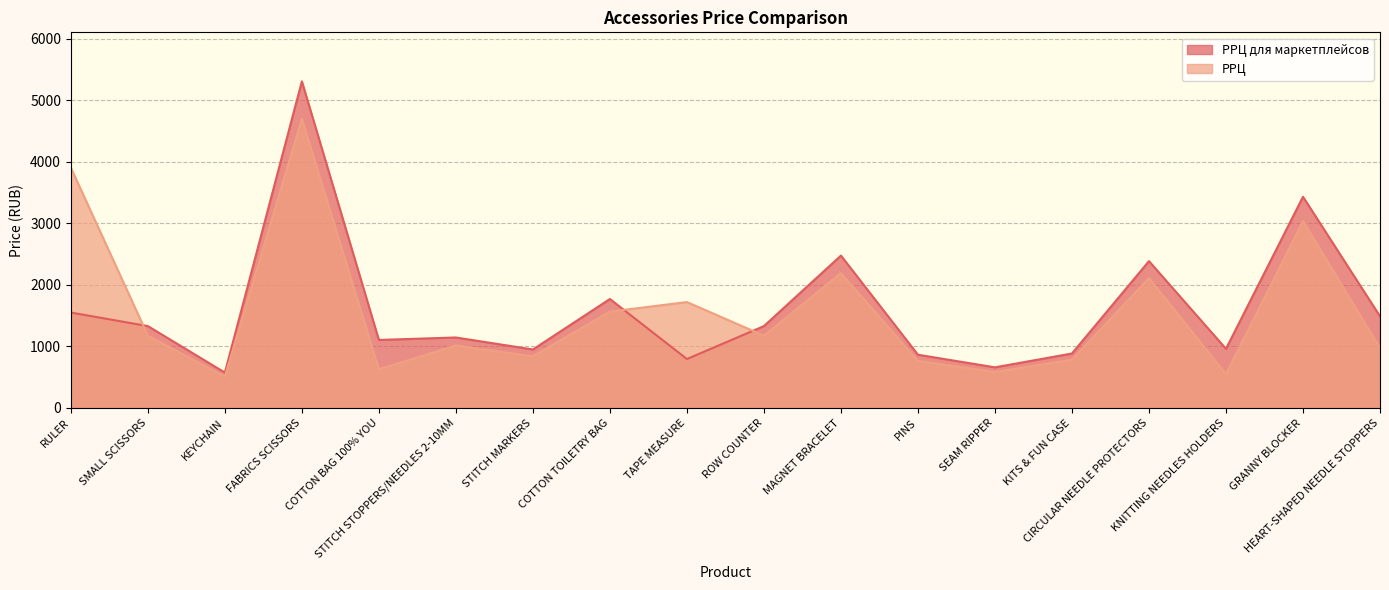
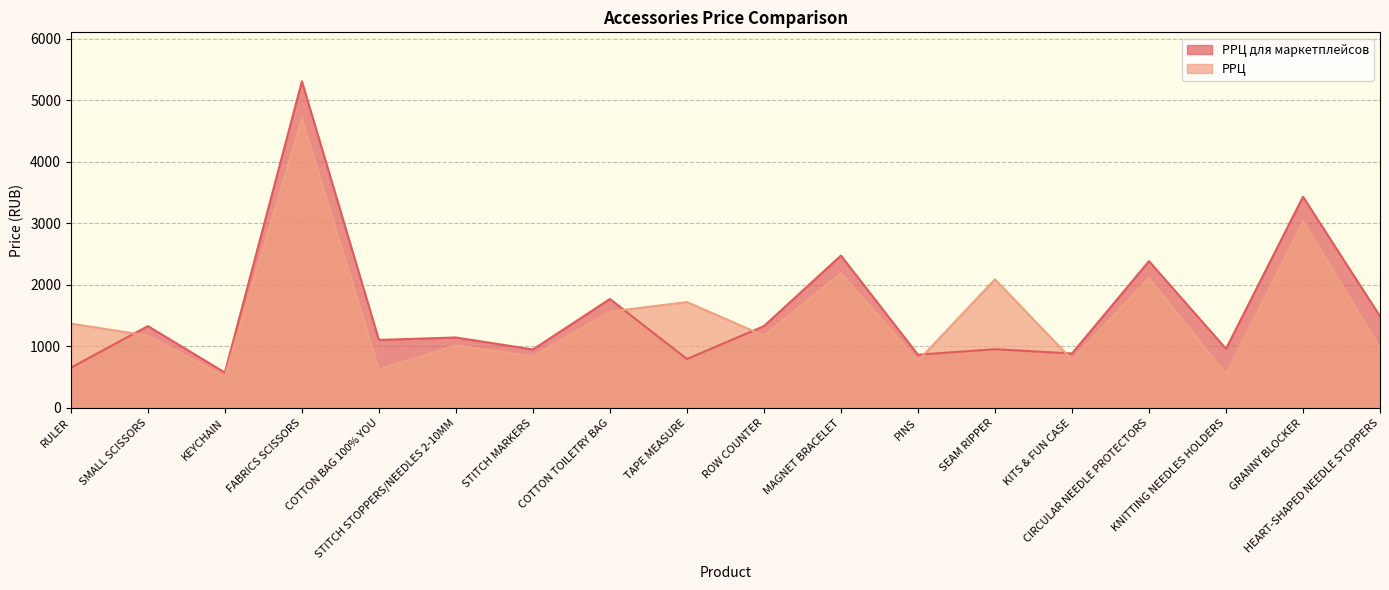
  {
    "РРЦ для маркетплейсов": {
-     "RULER": 1600,
+     "RULER": 700,
      "SMALL SCISSORS": 1300,
      "KEYCHAIN": 600,
      "FABRICS SCISSORS": 5300,
      "COTTON BAG 100% YOU": 1100,
      "STITCH STOPPERS/NEEDLES 2-10MM": 1100,
      "STITCH MARKERS": 1000,
      "COTTON TOILETRY BAG": 1800,
      "TAPE MEASURE": 800,
      "ROW COUNTER": 1300,
      "MAGNET BRACELET": 2500,
      "PINS": 900,
-     "SEAM RIPPER": 700,
+     "SEAM RIPPER": 1000,
      "KITS & FUN CASE": 900,
      "CIRCULAR NEEDLE PROTECTORS": 2400,
      "KNITTING NEEDLES HOLDERS": 1000,
      "GRANNY BLOCKER": 3400,
      "HEART-SHAPED NEEDLE STOPPERS": 1500
    },
    "РРЦ": {
-     "RULER": 3900,
+     "RULER": 1400,
      "SMALL SCISSORS": 1200,
      "KEYCHAIN": 500,
      "FABRICS SCISSORS": 4700,
      "COTTON BAG 100% YOU": 600,
      "STITCH STOPPERS/NEEDLES 2-10MM": 1000,
      "STITCH MARKERS": 800,
      "COTTON TOILETRY BAG": 1600,
      "TAPE MEASURE": 1700,
      "ROW COUNTER": 1200,
      "MAGNET BRACELET": 2200,
      "PINS": 800,
-     "SEAM RIPPER": 600,
+     "SEAM RIPPER": 2100,
      "KITS & FUN CASE": 800,
      "CIRCULAR NEEDLE PROTECTORS": 2100,
      "KNITTING NEEDLES HOLDERS": 600,
      "GRANNY BLOCKER": 3000,
      "HEART-SHAPED NEEDLE STOPPERS": 1000
    }
  }
